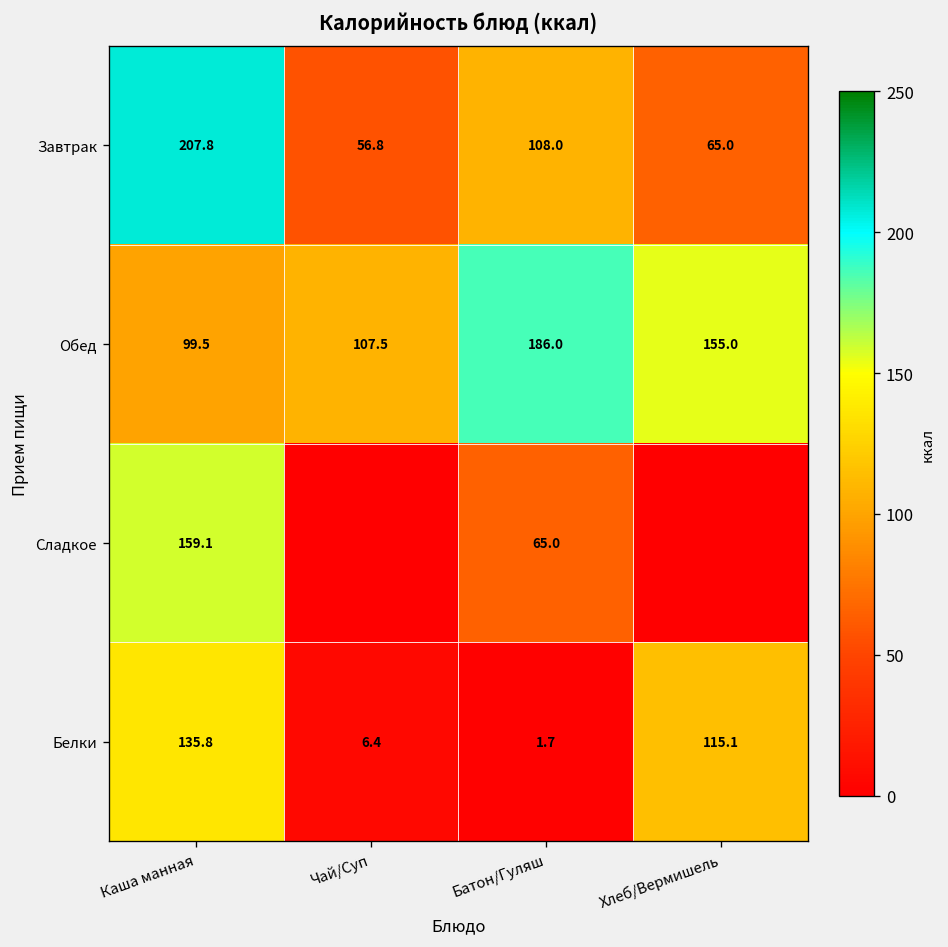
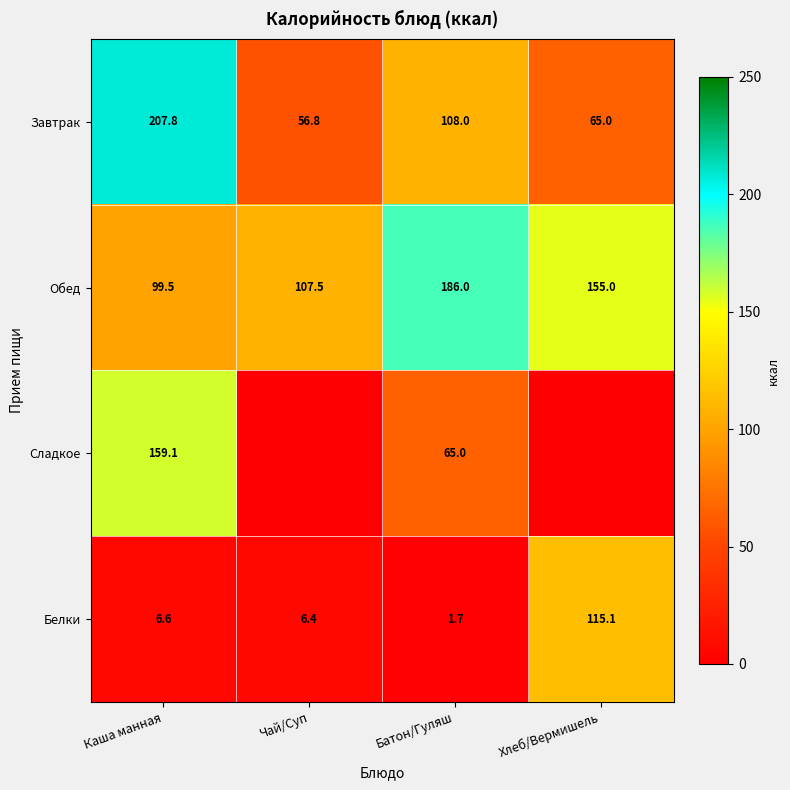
  {
    "Завтрак": {
      "Каша манная": 207.8,
      "Чай/Суп": 56.8,
      "Батон/Гуляш": 108.0,
      "Хлеб/Вермишель": 65.0
    },
    "Обед": {
      "Каша манная": 99.5,
      "Чай/Суп": 107.5,
      "Батон/Гуляш": 186.0,
      "Хлеб/Вермишель": 155.0
    },
    "Сладкое": {
      "Каша манная": 159.1,
      "Батон/Гуляш": 65.0
    },
    "Белки": {
-     "Каша манная": 135.8,
+     "Каша манная": 6.6,
      "Чай/Суп": 6.4,
      "Батон/Гуляш": 1.7,
      "Хлеб/Вермишель": 115.1
    }
  }
